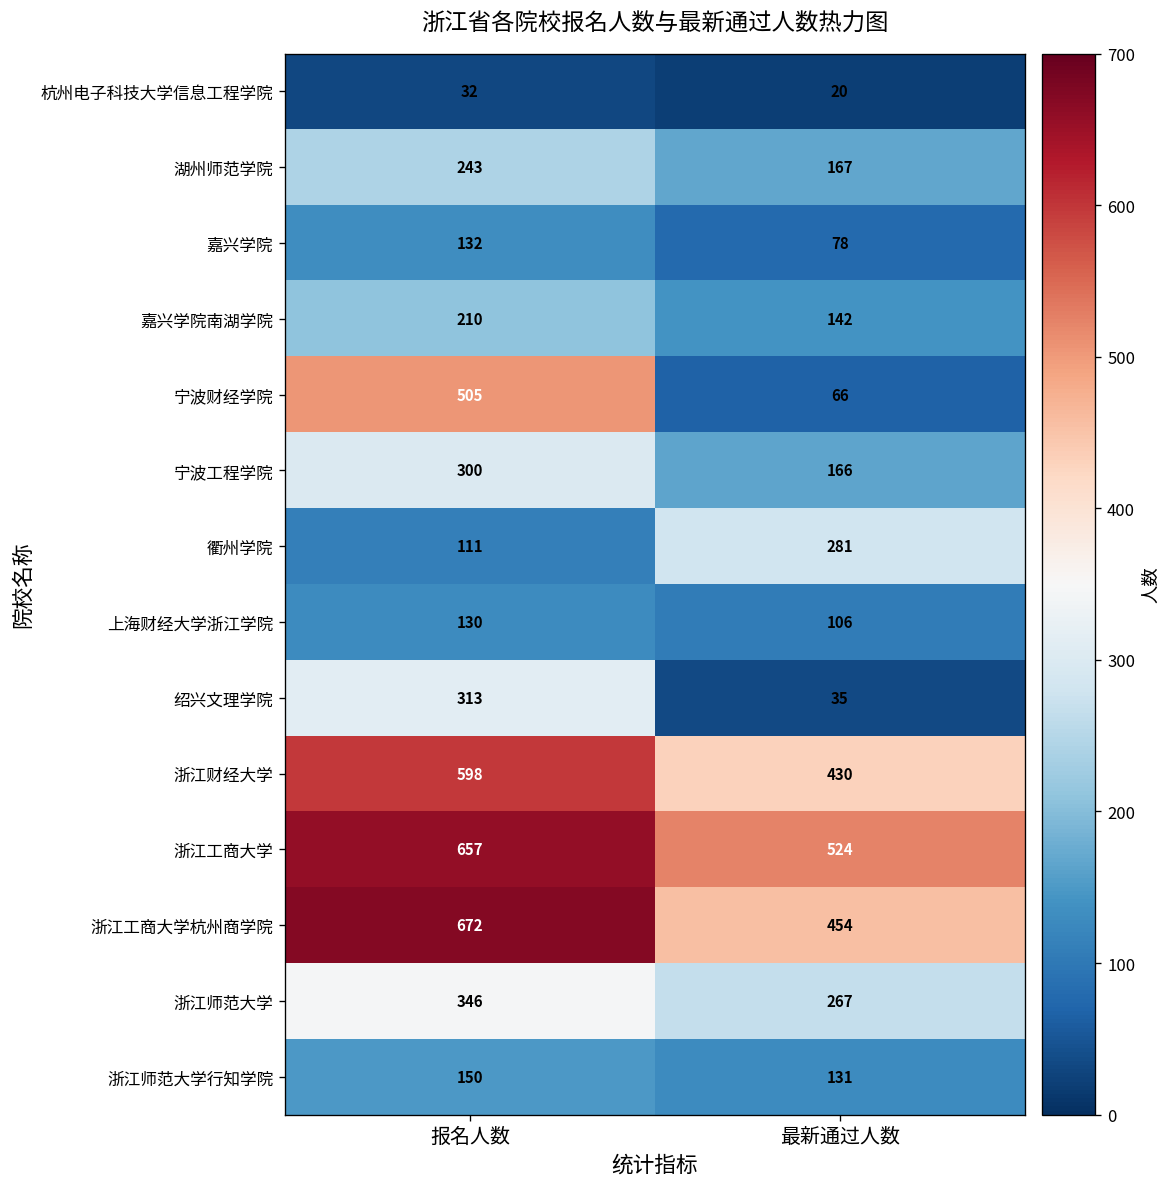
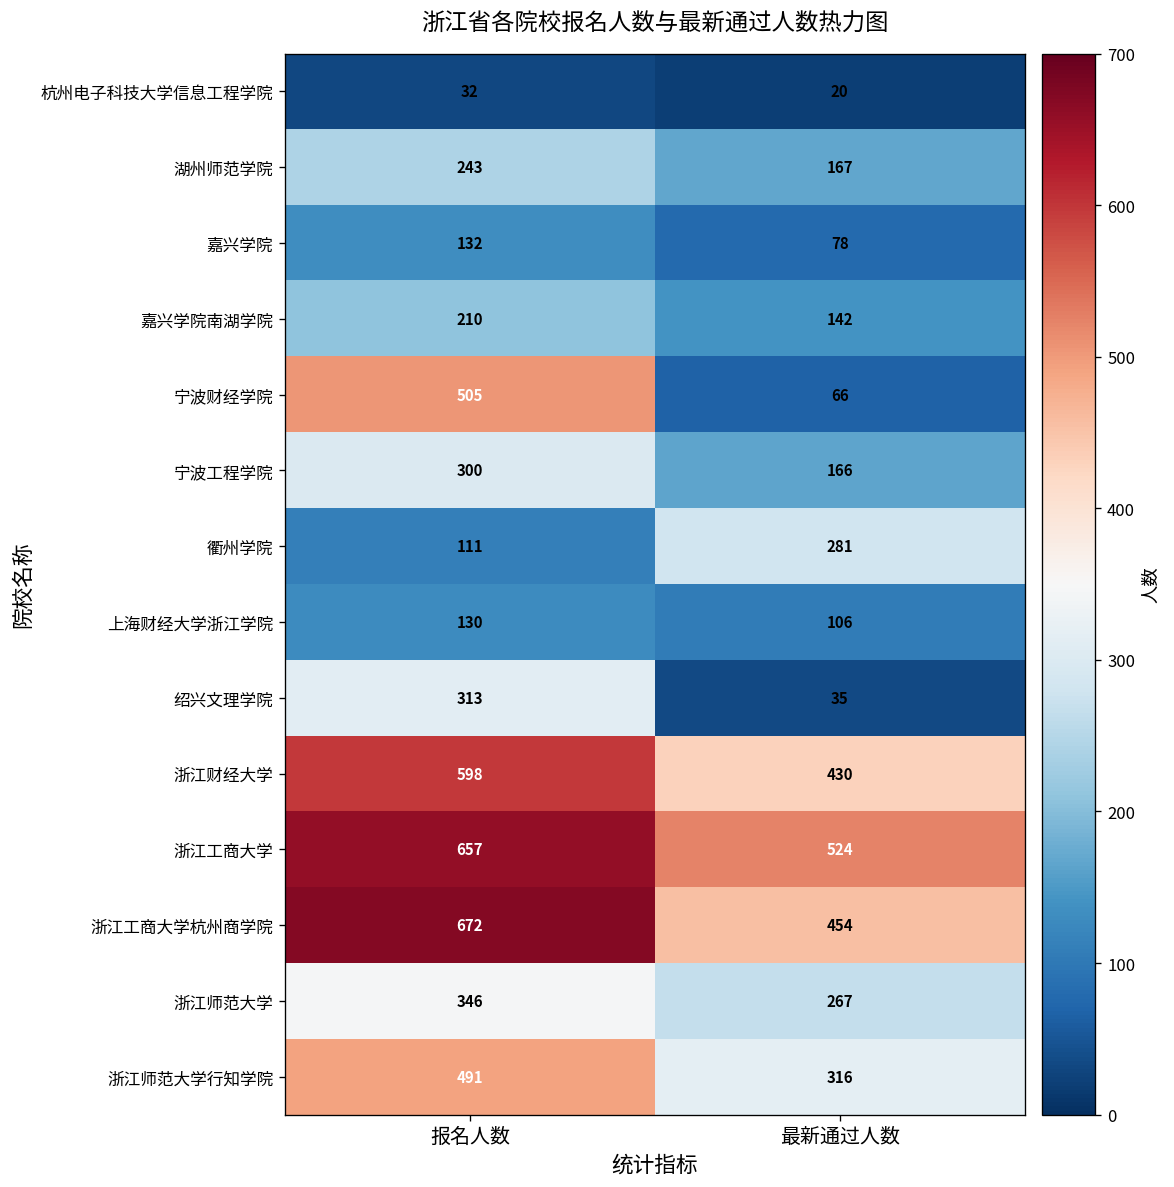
  {
    "杭州电子科技大学信息工程学院": {
      "报名人数": 32,
      "最新通过人数": 20
    },
    "湖州师范学院": {
      "报名人数": 243,
      "最新通过人数": 167
    },
    "嘉兴学院": {
      "报名人数": 132,
      "最新通过人数": 78
    },
    "嘉兴学院南湖学院": {
      "报名人数": 210,
      "最新通过人数": 142
    },
    "宁波财经学院": {
      "报名人数": 505,
      "最新通过人数": 66
    },
    "宁波工程学院": {
      "报名人数": 300,
      "最新通过人数": 166
    },
    "衢州学院": {
      "报名人数": 111,
      "最新通过人数": 281
    },
    "上海财经大学浙江学院": {
      "报名人数": 130,
      "最新通过人数": 106
    },
    "绍兴文理学院": {
      "报名人数": 313,
      "最新通过人数": 35
    },
    "浙江财经大学": {
      "报名人数": 598,
      "最新通过人数": 430
    },
    "浙江工商大学": {
      "报名人数": 657,
      "最新通过人数": 524
    },
    "浙江工商大学杭州商学院": {
      "报名人数": 672,
      "最新通过人数": 454
    },
    "浙江师范大学": {
      "报名人数": 346,
      "最新通过人数": 267
    },
    "浙江师范大学行知学院": {
-     "报名人数": 150,
-     "最新通过人数": 131
+     "报名人数": 491,
+     "最新通过人数": 316
    }
  }
